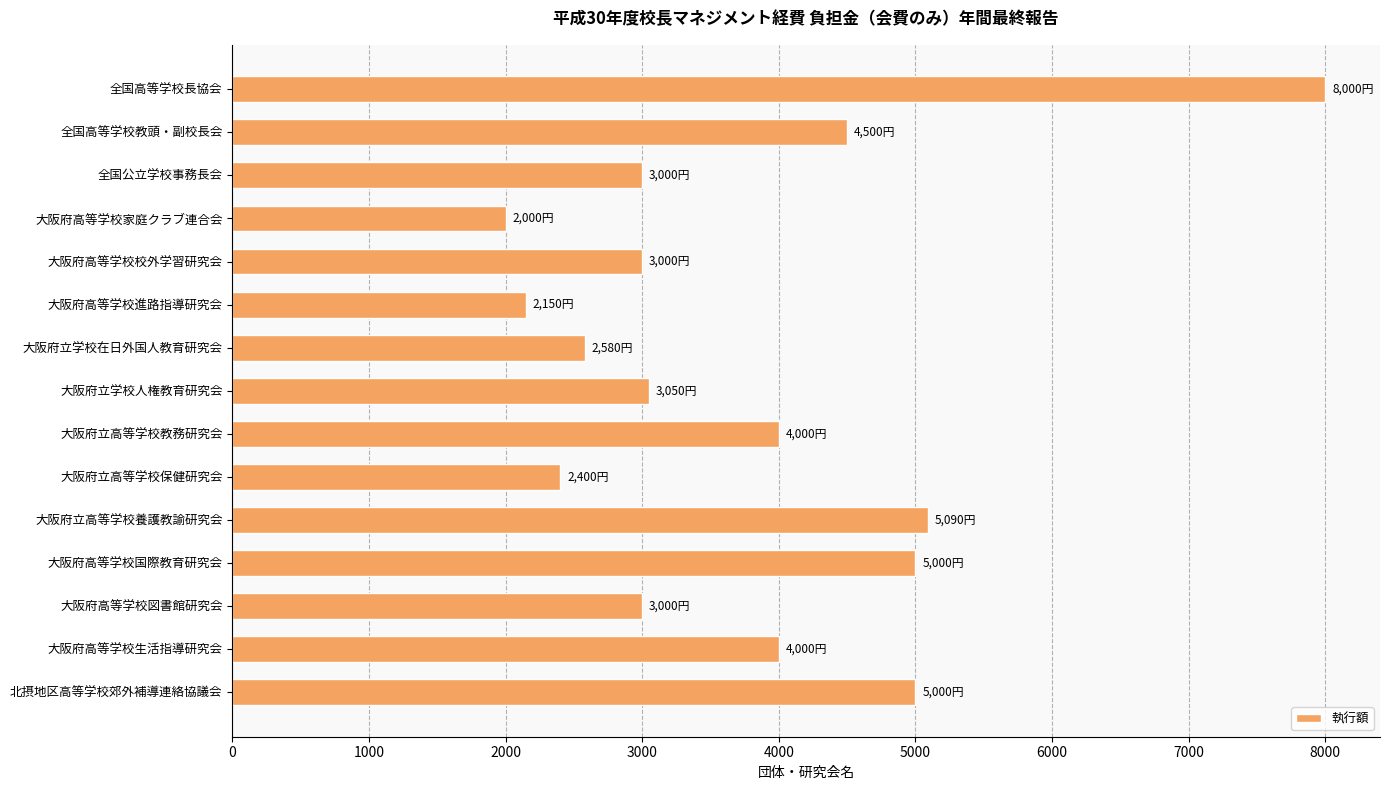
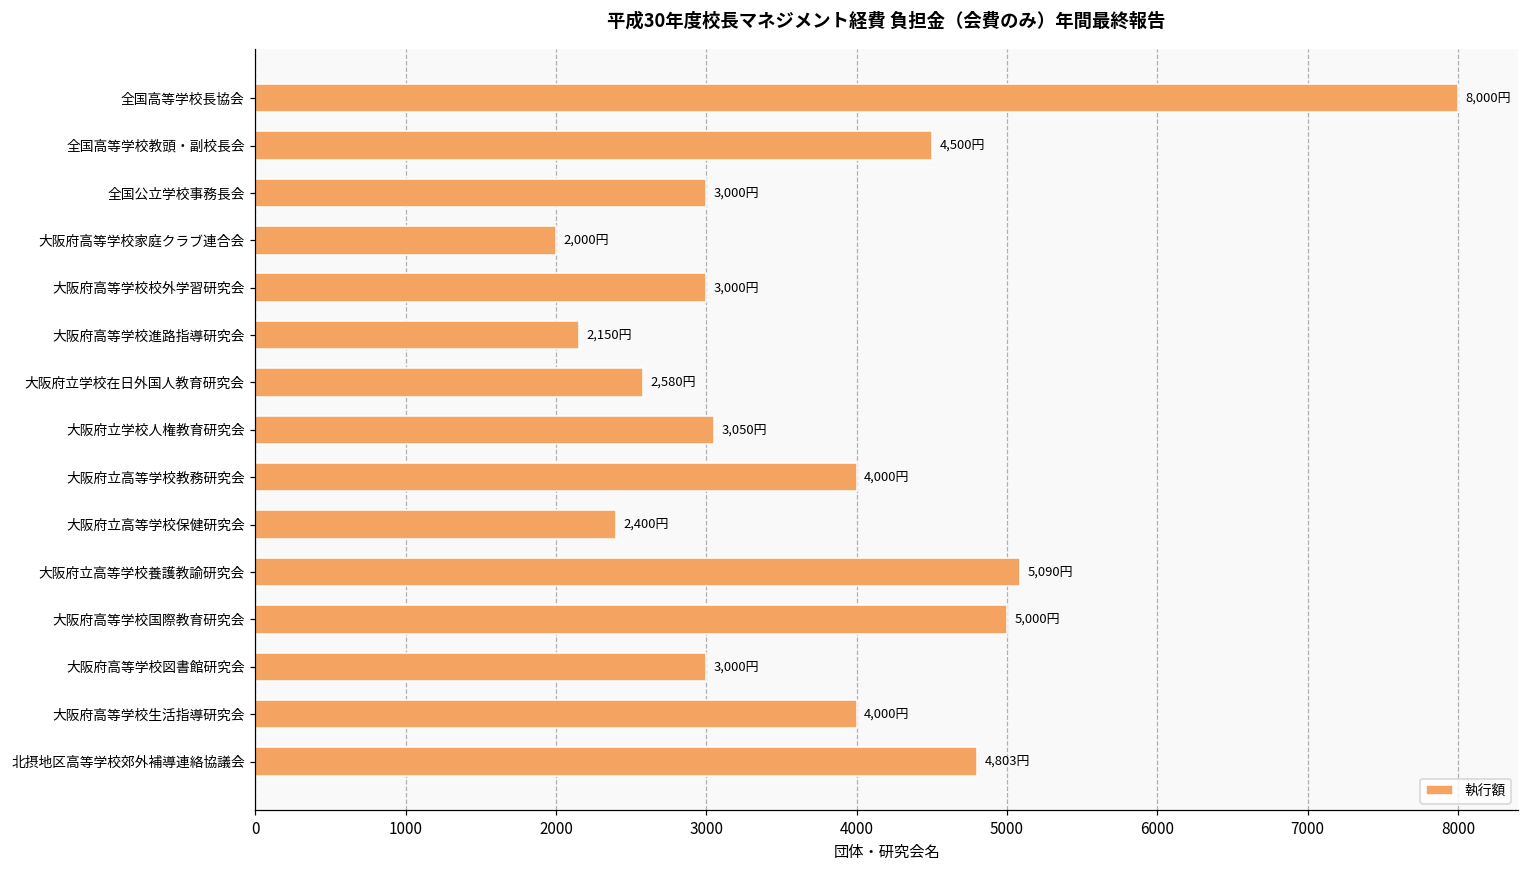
  {
    "全国高等学校長協会": "8,000円",
    "全国高等学校教頭・副校長会": "4,500円",
    "全国公立学校事務長会": "3,000円",
    "大阪府高等学校家庭クラブ連合会": "2,000円",
    "大阪府高等学校校外学習研究会": "3,000円",
    "大阪府高等学校進路指導研究会": "2,150円",
    "大阪府立学校在日外国人教育研究会": "2,580円",
    "大阪府立学校人権教育研究会": "3,050円",
    "大阪府立高等学校教務研究会": "4,000円",
    "大阪府立高等学校保健研究会": "2,400円",
    "大阪府立高等学校養護教諭研究会": "5,090円",
    "大阪府高等学校国際教育研究会": "5,000円",
    "大阪府高等学校図書館研究会": "3,000円",
    "大阪府高等学校生活指導研究会": "4,000円",
-   "北摂地区高等学校郊外補導連絡協議会": "5,000円"
+   "北摂地区高等学校郊外補導連絡協議会": "4,803円"
  }
